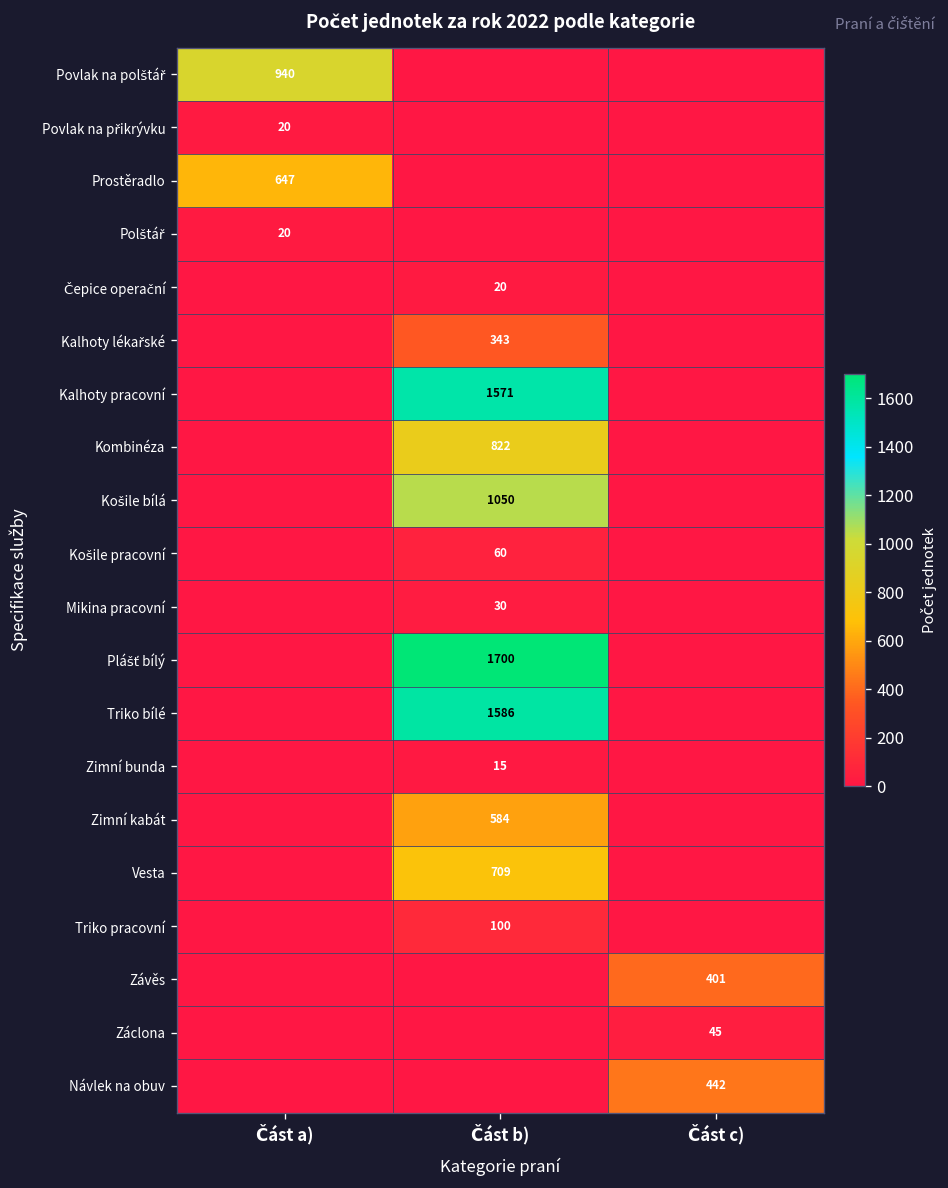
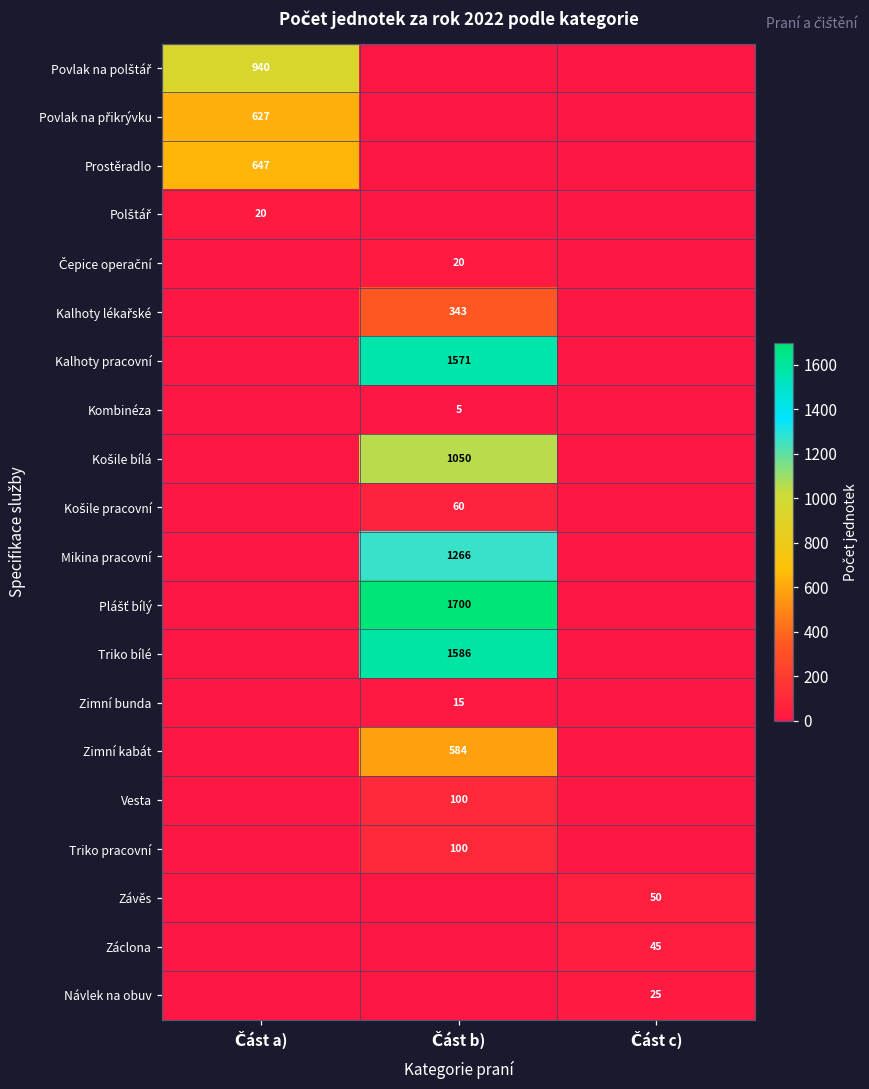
  {
    "Povlak na polštář": {
      "Část a)": 940
    },
    "Povlak na přikrývku": {
-     "Část a)": 20
+     "Část a)": 627
    },
    "Prostěradlo": {
      "Část a)": 647
    },
    "Polštář": {
      "Část a)": 20
    },
    "Čepice operační": {
      "Část b)": 20
    },
    "Kalhoty lékařské": {
      "Část b)": 343
    },
    "Kalhoty pracovní": {
      "Část b)": 1571
    },
    "Kombinéza": {
-     "Část b)": 822
+     "Část b)": 5
    },
    "Košile bílá": {
      "Část b)": 1050
    },
    "Košile pracovní": {
      "Část b)": 60
    },
    "Mikina pracovní": {
-     "Část b)": 30
+     "Část b)": 1266
    },
    "Plášť bílý": {
      "Část b)": 1700
    },
    "Triko bílé": {
      "Část b)": 1586
    },
    "Zimní bunda": {
      "Část b)": 15
    },
    "Zimní kabát": {
      "Část b)": 584
    },
    "Vesta": {
-     "Část b)": 709
+     "Část b)": 100
    },
    "Triko pracovní": {
      "Část b)": 100
    },
    "Závěs": {
-     "Část c)": 401
+     "Část c)": 50
    },
    "Záclona": {
      "Část c)": 45
    },
    "Návlek na obuv": {
-     "Část c)": 442
+     "Část c)": 25
    }
  }
